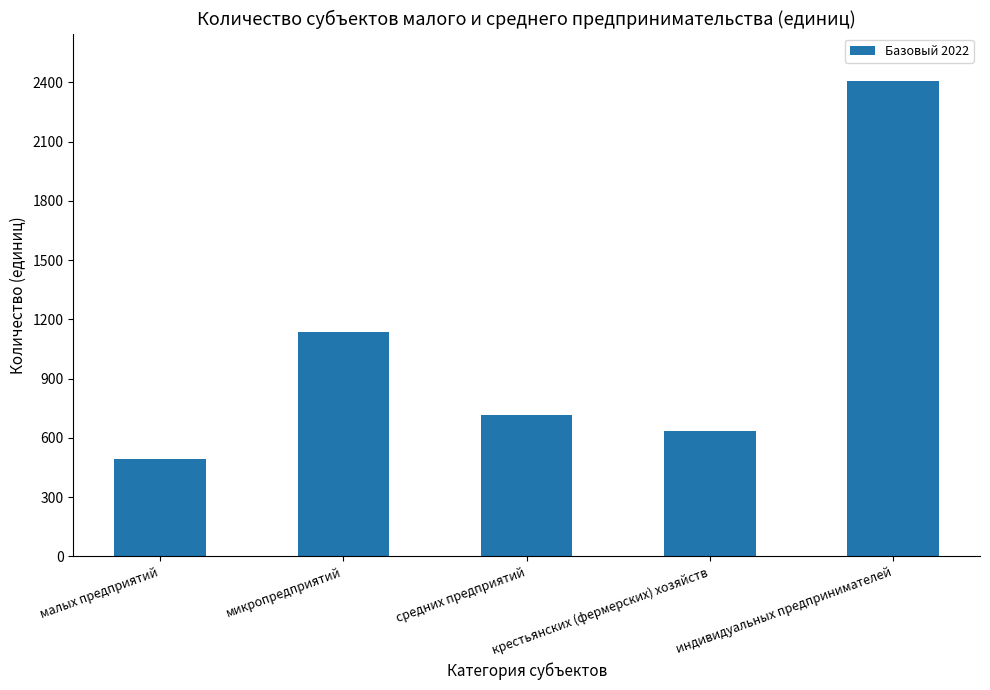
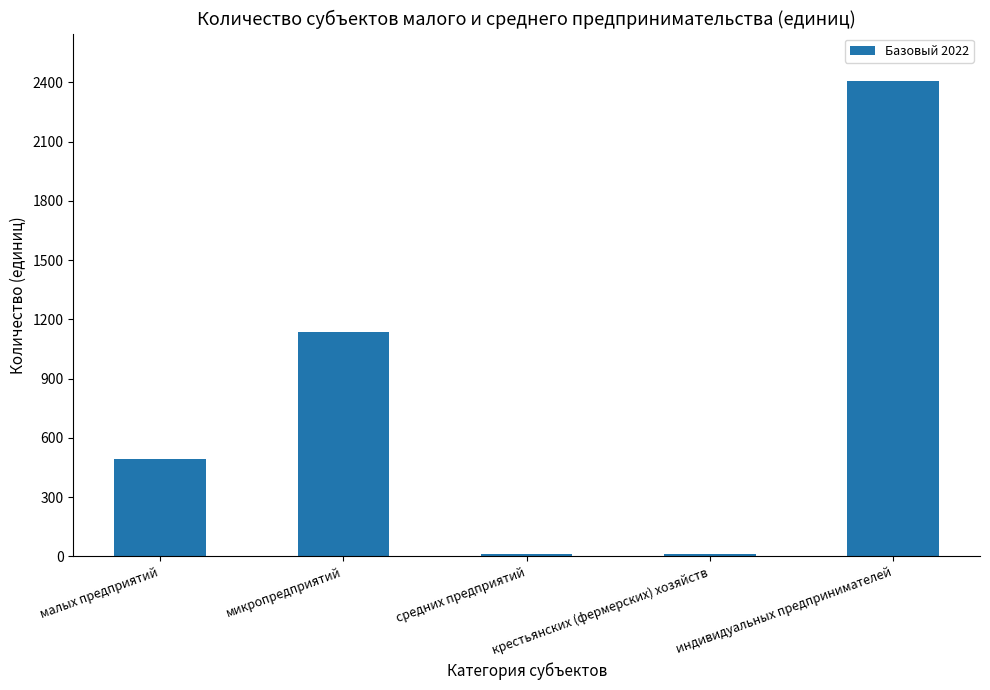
  {
    "малых предприятий": 490,
    "микропредприятий": 1130,
-   "средних предприятий": 710,
-   "крестьянских (фермерских) хозяйств": 640,
+   "средних предприятий": 10,
+   "крестьянских (фермерских) хозяйств": 10,
    "индивидуальных предпринимателей": 2410
  }
